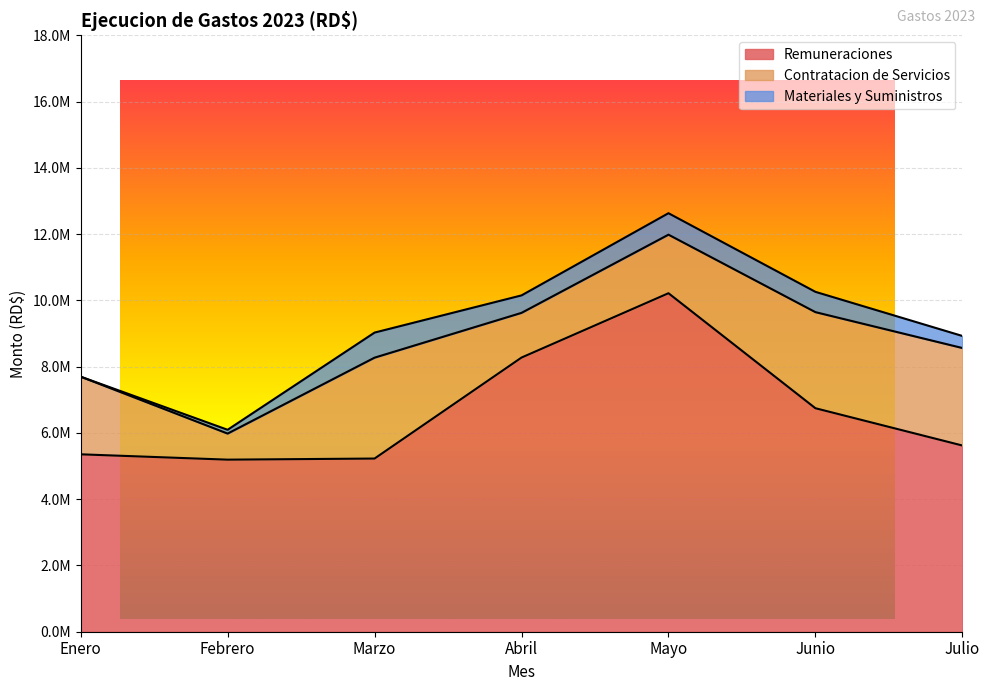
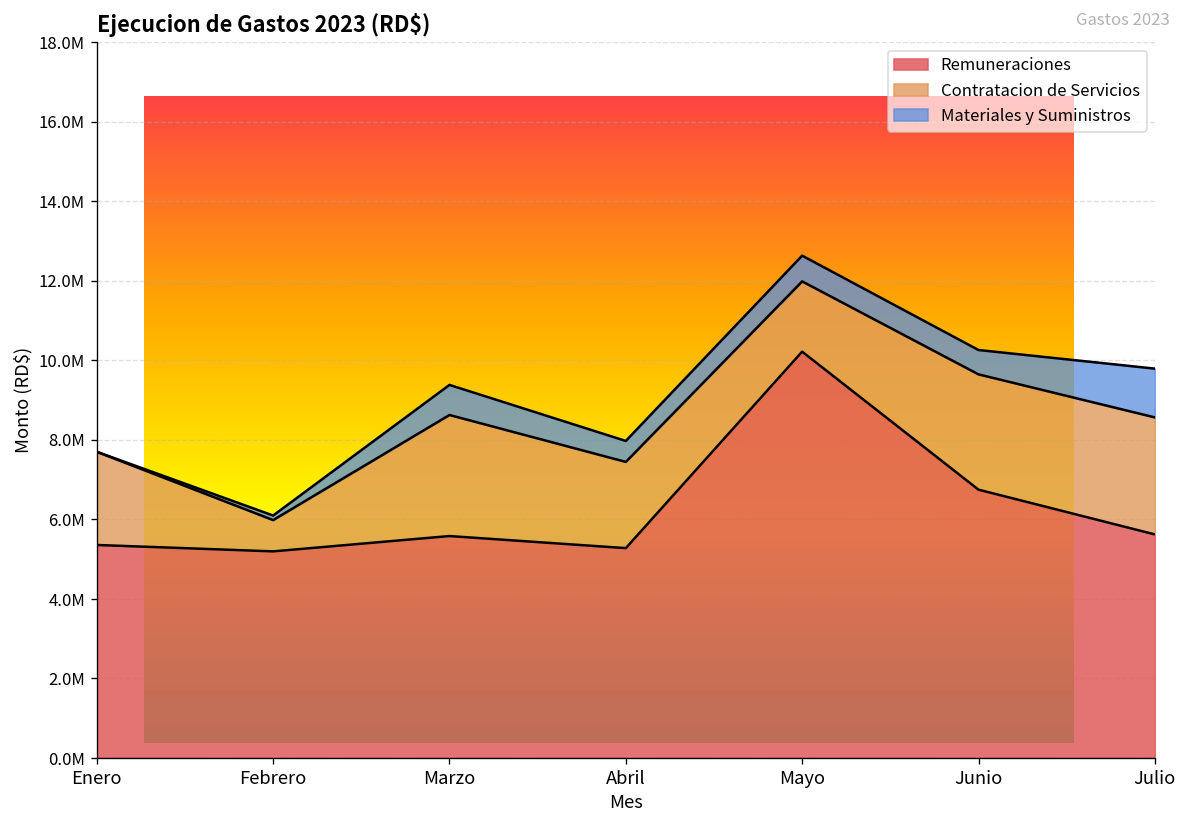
  {
    "Remuneraciones": {
      "Enero": 5400000,
      "Febrero": 5200000,
-     "Marzo": 5200000,
-     "Abril": 8300000,
+     "Marzo": 5600000,
+     "Abril": 5300000,
      "Mayo": 10200000,
      "Junio": 6700000,
      "Julio": 5600000
    },
    "Contratacion de Servicios": {
      "Febrero": 800000,
      "Marzo": 3000000,
-     "Abril": 1300000,
+     "Abril": 2200000,
      "Mayo": 1800000,
      "Junio": 2900000,
      "Julio": 2900000
    },
    "Materiales y Suministros": {
      "Febrero": 100000,
      "Marzo": 800000,
      "Abril": 500000,
      "Mayo": 600000,
      "Junio": 600000,
-     "Julio": 400000
+     "Julio": 1200000
    }
  }
